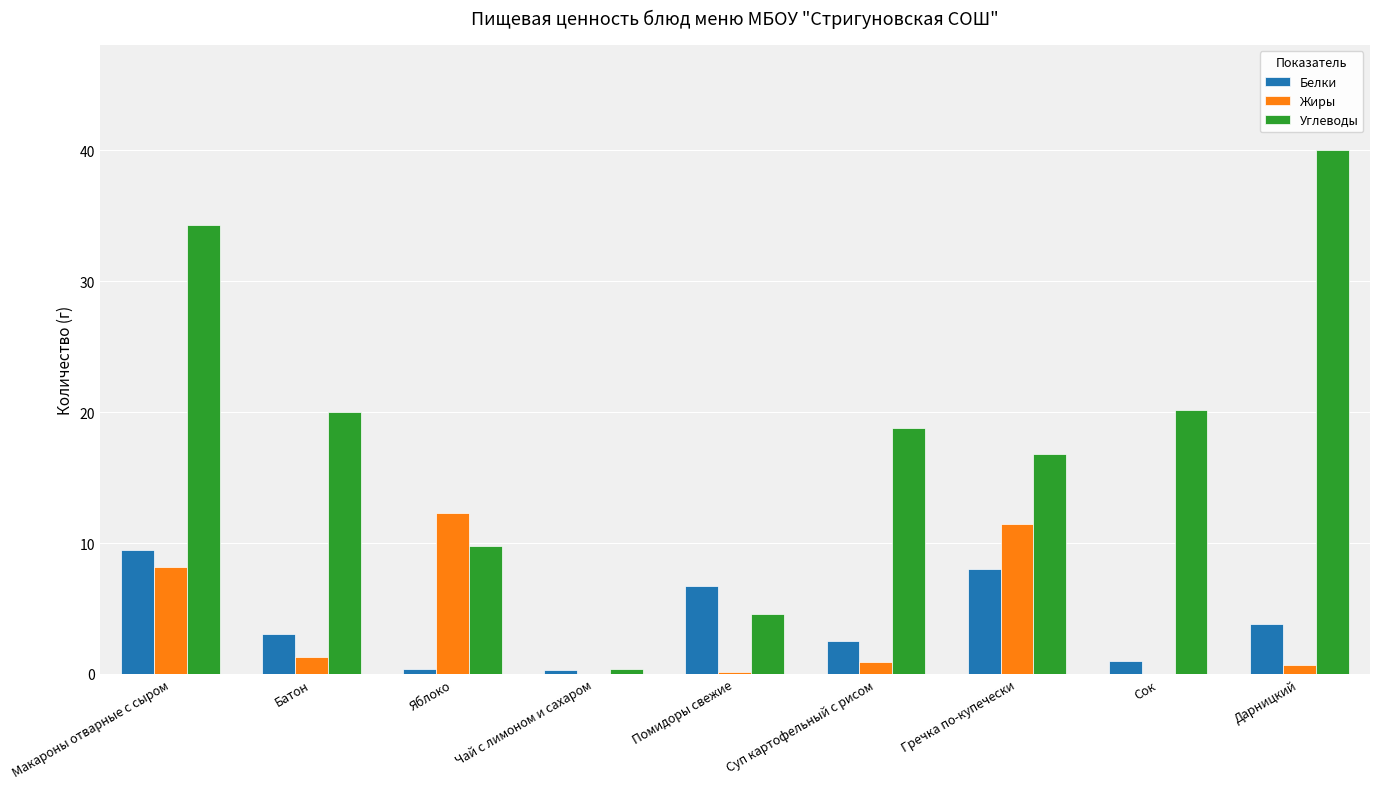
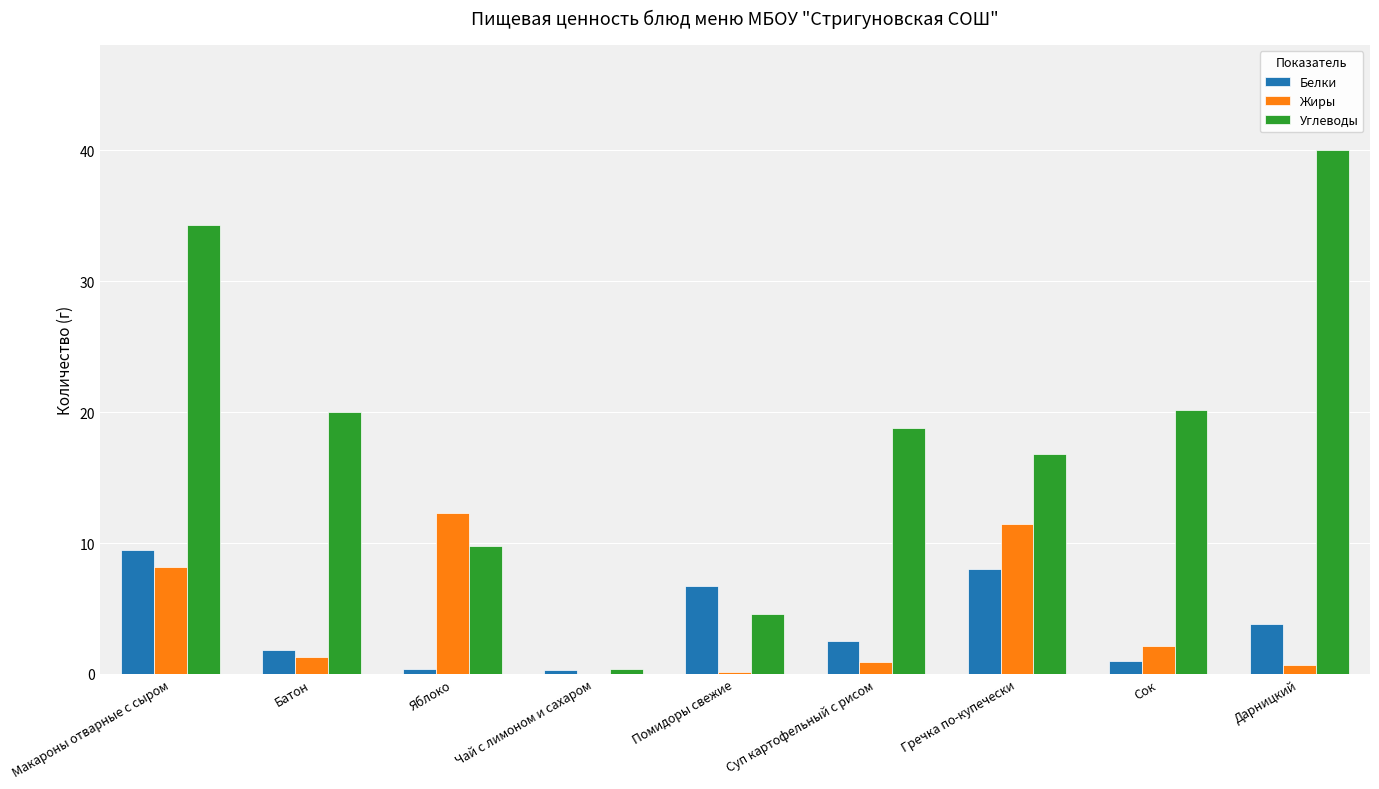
  {
    "Белки": {
      "Макароны отварные с сыром": 9.5,
-     "Батон": 3.0,
+     "Батон": 1.8,
      "Яблоко": 0.4,
      "Чай с лимоном и сахаром": 0.3,
      "Помидоры свежие": 6.7,
      "Суп картофельный с рисом": 2.5,
      "Гречка по-купечески": 8.0,
      "Сок": 1.0,
      "Дарницкий": 3.8
    },
    "Жиры": {
      "Макароны отварные с сыром": 8.2,
      "Батон": 1.3,
      "Яблоко": 12.3,
      "Чай с лимоном и сахаром": 0.0,
      "Суп картофельный с рисом": 0.9,
      "Гречка по-купечески": 11.5,
-     "Сок": 0.0,
+     "Сок": 2.1,
      "Дарницкий": 0.7
    },
    "Углеводы": {
      "Макароны отварные с сыром": 34.3,
      "Батон": 20.0,
      "Яблоко": 9.8,
      "Чай с лимоном и сахаром": 0.4,
      "Помидоры свежие": 4.6,
      "Суп картофельный с рисом": 18.8,
      "Гречка по-купечески": 16.8,
      "Сок": 20.2,
      "Дарницкий": 40.0
    }
  }
